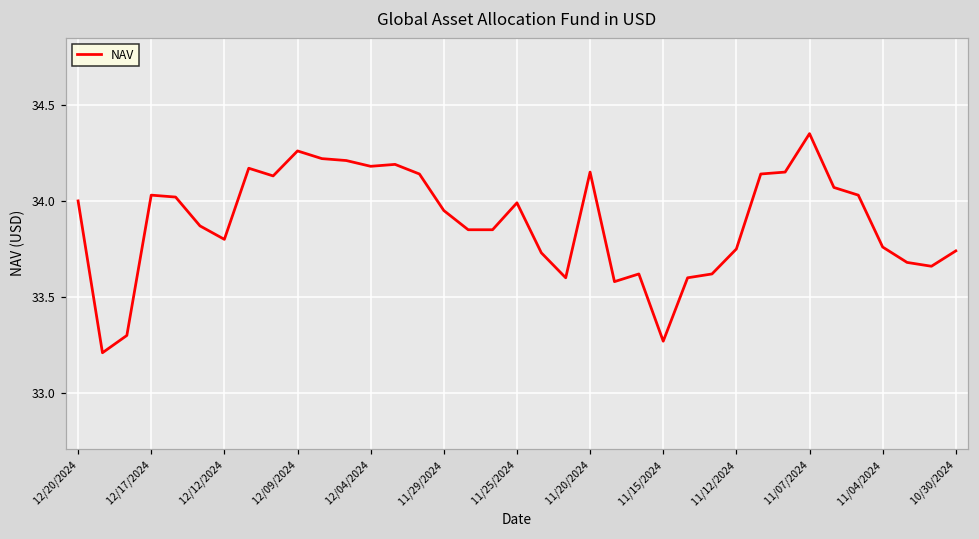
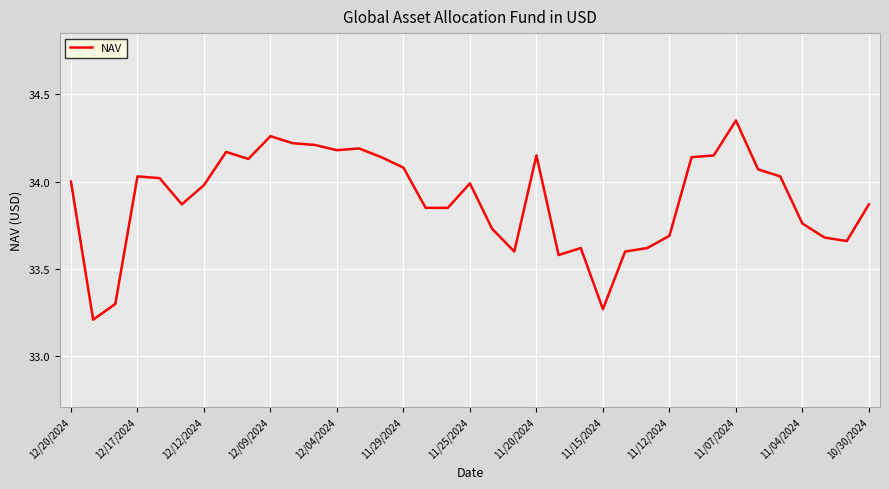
  {
    "12/20/2024": 34.00,
    "12/17/2024": 34.03,
-   "12/12/2024": 33.80,
+   "12/12/2024": 33.98,
    "12/09/2024": 34.26,
    "12/04/2024": 34.18,
-   "11/29/2024": 33.95,
+   "11/29/2024": 34.08,
    "11/25/2024": 33.99,
    "11/20/2024": 34.15,
    "11/15/2024": 33.27,
-   "11/12/2024": 33.75,
+   "11/12/2024": 33.69,
    "11/07/2024": 34.35,
    "11/04/2024": 33.76,
-   "10/30/2024": 33.74
+   "10/30/2024": 33.87
  }
